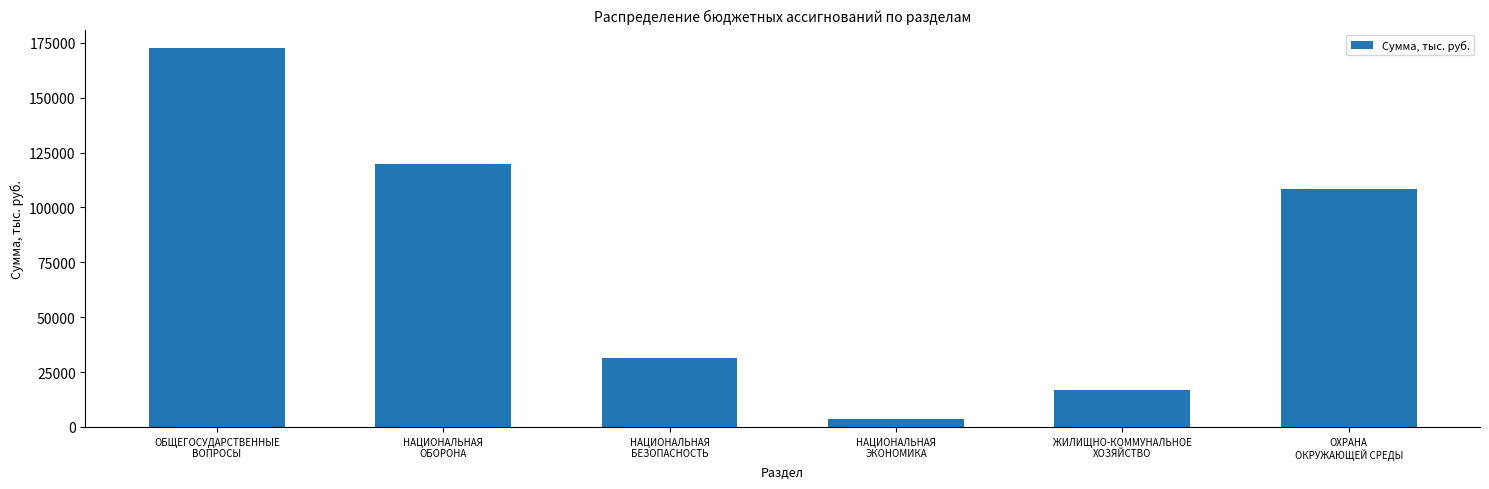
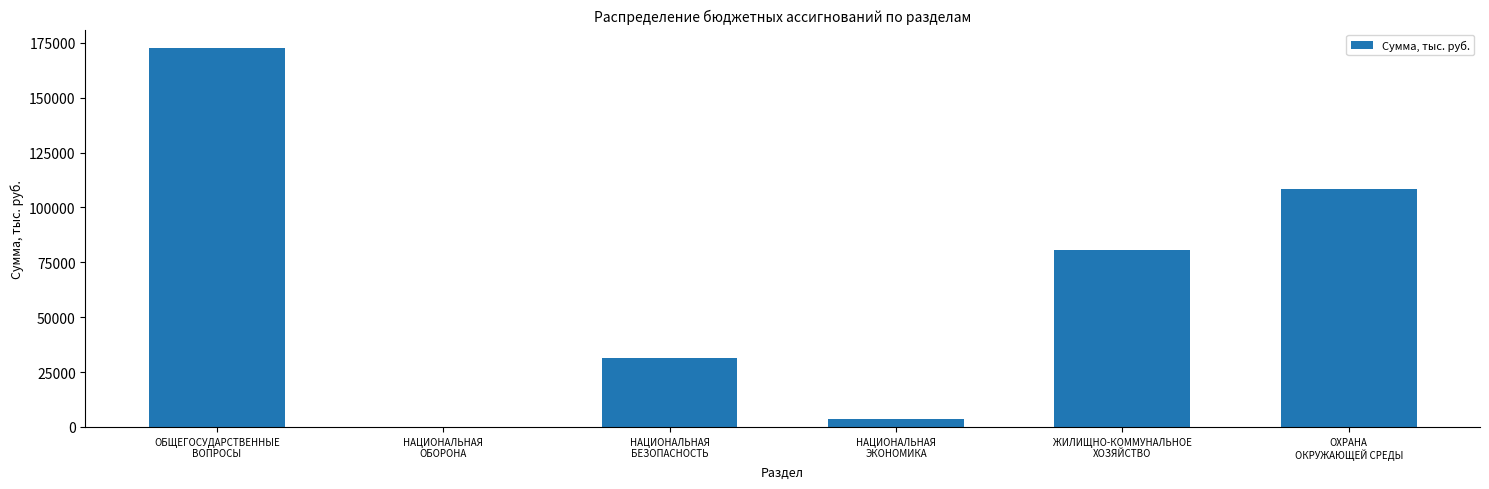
  {
    "ОБЩЕГОСУДАРСТВЕННЫЕ ВОПРОСЫ": 172000,
-   "НАЦИОНАЛЬНАЯ ОБОРОНА": 120000,
+   "НАЦИОНАЛЬНАЯ ОБОРОНА": 0,
    "НАЦИОНАЛЬНАЯ БЕЗОПАСНОСТЬ": 31000,
    "НАЦИОНАЛЬНАЯ ЭКОНОМИКА": 4000,
-   "ЖИЛИЩНО-КОММУНАЛЬНОЕ ХОЗЯЙСТВО": 17000,
+   "ЖИЛИЩНО-КОММУНАЛЬНОЕ ХОЗЯЙСТВО": 81000,
    "ОХРАНА ОКРУЖАЮЩЕЙ СРЕДЫ": 108000
  }
